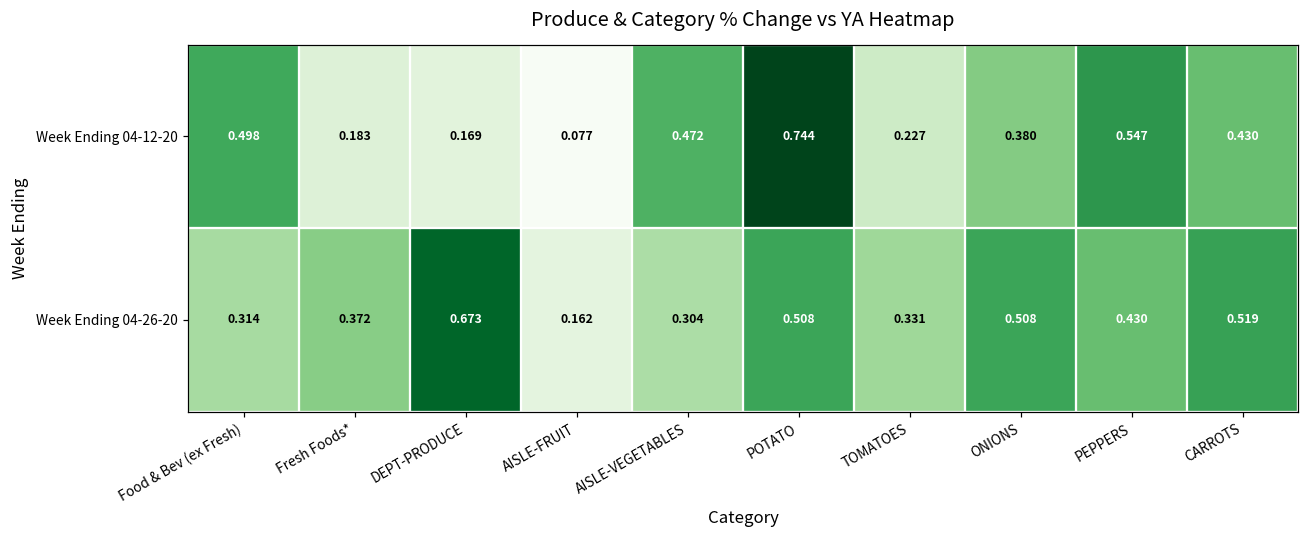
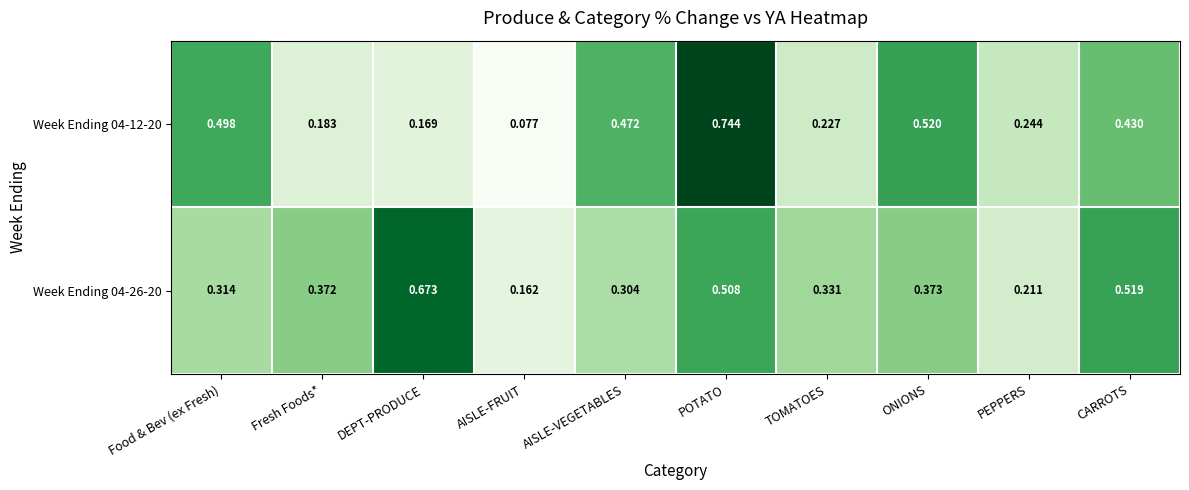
  {
    "Week Ending 04-12-20": {
      "Food & Bev (ex Fresh)": 0.498,
      "Fresh Foods*": 0.183,
      "DEPT-PRODUCE": 0.169,
      "AISLE-FRUIT": 0.077,
      "AISLE-VEGETABLES": 0.472,
      "POTATO": 0.744,
      "TOMATOES": 0.227,
-     "ONIONS": 0.380,
-     "PEPPERS": 0.547,
+     "ONIONS": 0.520,
+     "PEPPERS": 0.244,
      "CARROTS": 0.430
    },
    "Week Ending 04-26-20": {
      "Food & Bev (ex Fresh)": 0.314,
      "Fresh Foods*": 0.372,
      "DEPT-PRODUCE": 0.673,
      "AISLE-FRUIT": 0.162,
      "AISLE-VEGETABLES": 0.304,
      "POTATO": 0.508,
      "TOMATOES": 0.331,
-     "ONIONS": 0.508,
-     "PEPPERS": 0.430,
+     "ONIONS": 0.373,
+     "PEPPERS": 0.211,
      "CARROTS": 0.519
    }
  }
